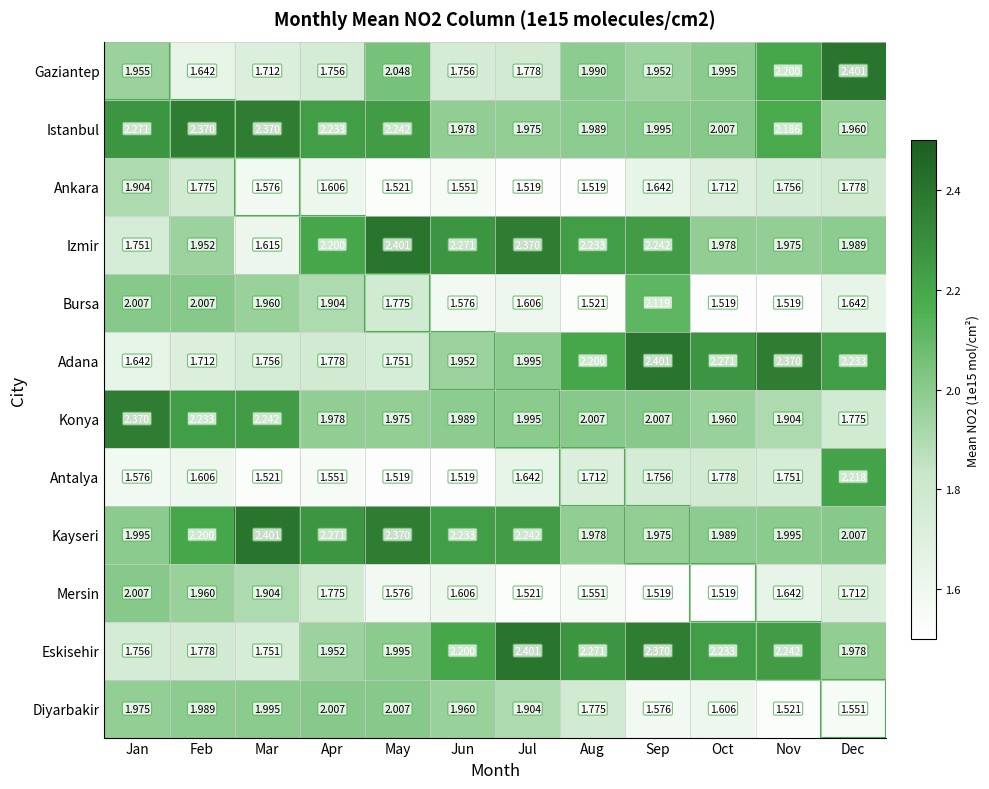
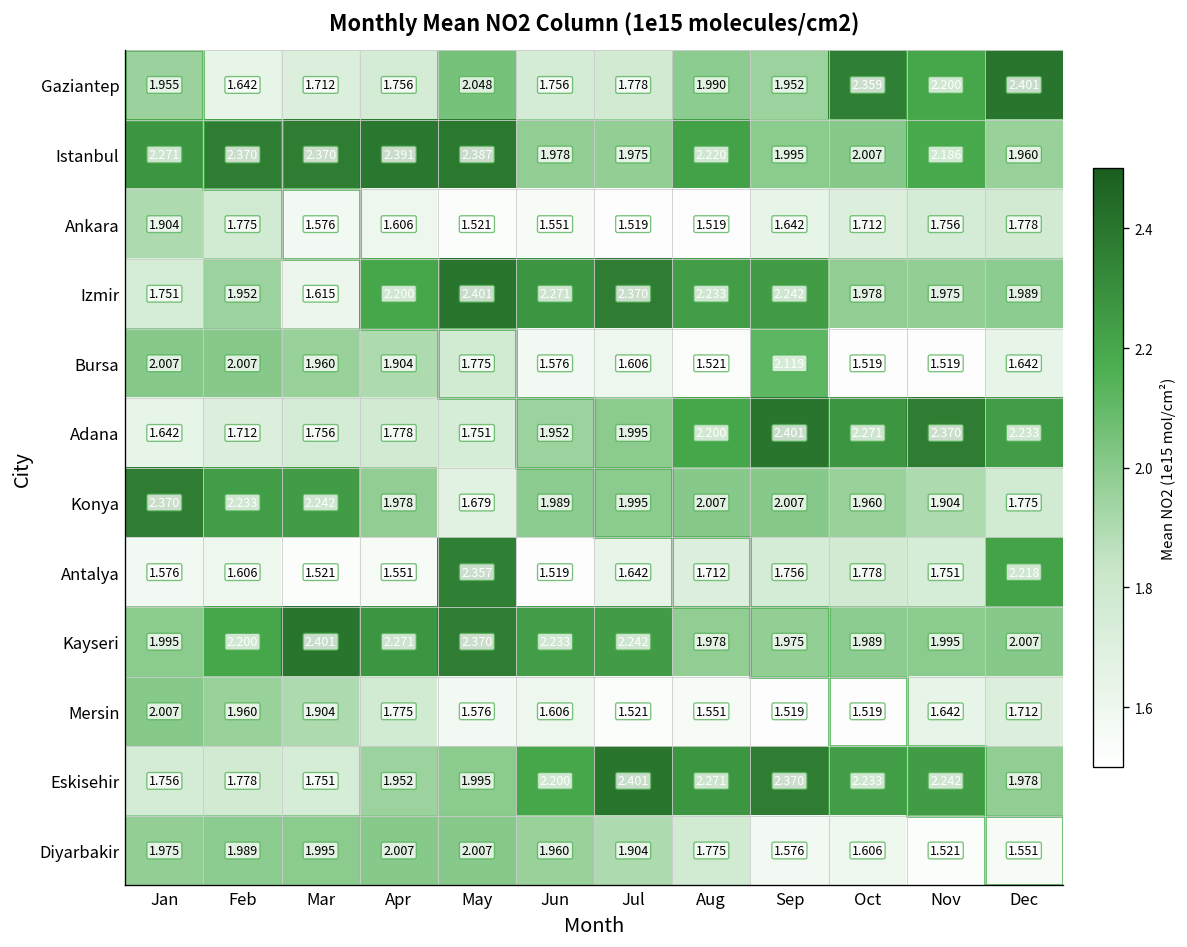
  {
    "Gaziantep": {
-     "Oct": 1.995
+     "Oct": 2.359
    },
    "Istanbul": {
-     "Apr": 2.233,
-     "May": 2.242,
-     "Aug": 1.989
+     "Apr": 2.391,
+     "May": 2.387,
+     "Aug": 2.220
    },
    "Konya": {
-     "May": 1.975
+     "May": 1.679
    },
    "Antalya": {
-     "May": 1.519
+     "May": 2.357
    }
  }
